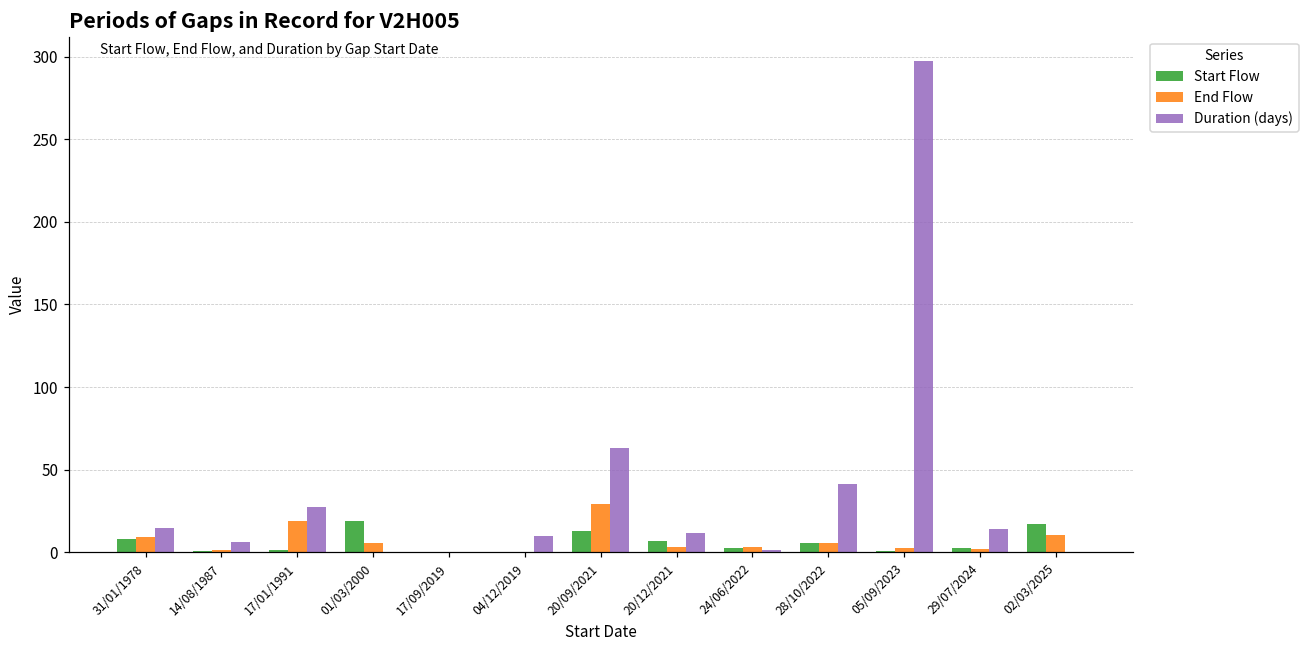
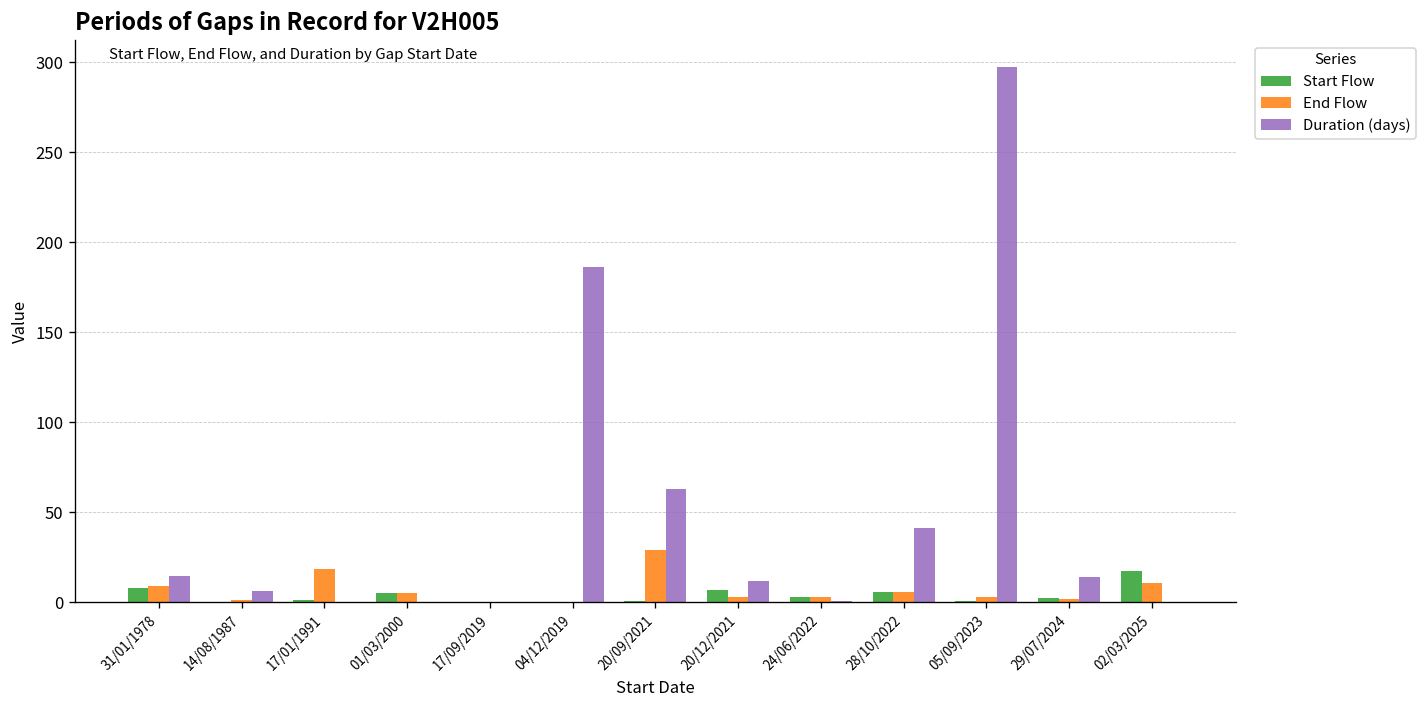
  {
    "Start Flow": {
      "31/01/1978": 8,
-     "01/03/2000": 19,
-     "20/09/2021": 13,
+     "01/03/2000": 5,
+     "20/09/2021": 1,
      "20/12/2021": 7,
      "24/06/2022": 3,
      "28/10/2022": 6,
      "29/07/2024": 2,
      "02/03/2025": 17
    },
    "End Flow": {
      "31/01/1978": 9,
      "17/01/1991": 19,
      "01/03/2000": 5,
      "04/12/2019": 0,
      "20/09/2021": 29,
      "20/12/2021": 3,
      "24/06/2022": 3,
      "28/10/2022": 6,
      "05/09/2023": 3,
      "29/07/2024": 2,
      "02/03/2025": 11
    },
    "Duration (days)": {
      "31/01/1978": 15,
      "14/08/1987": 6,
-     "17/01/1991": 28,
+     "17/01/1991": 0,
      "01/03/2000": 0,
-     "04/12/2019": 10,
+     "04/12/2019": 186,
      "20/09/2021": 63,
      "20/12/2021": 12,
      "28/10/2022": 41,
      "05/09/2023": 297,
      "29/07/2024": 14
    }
  }
